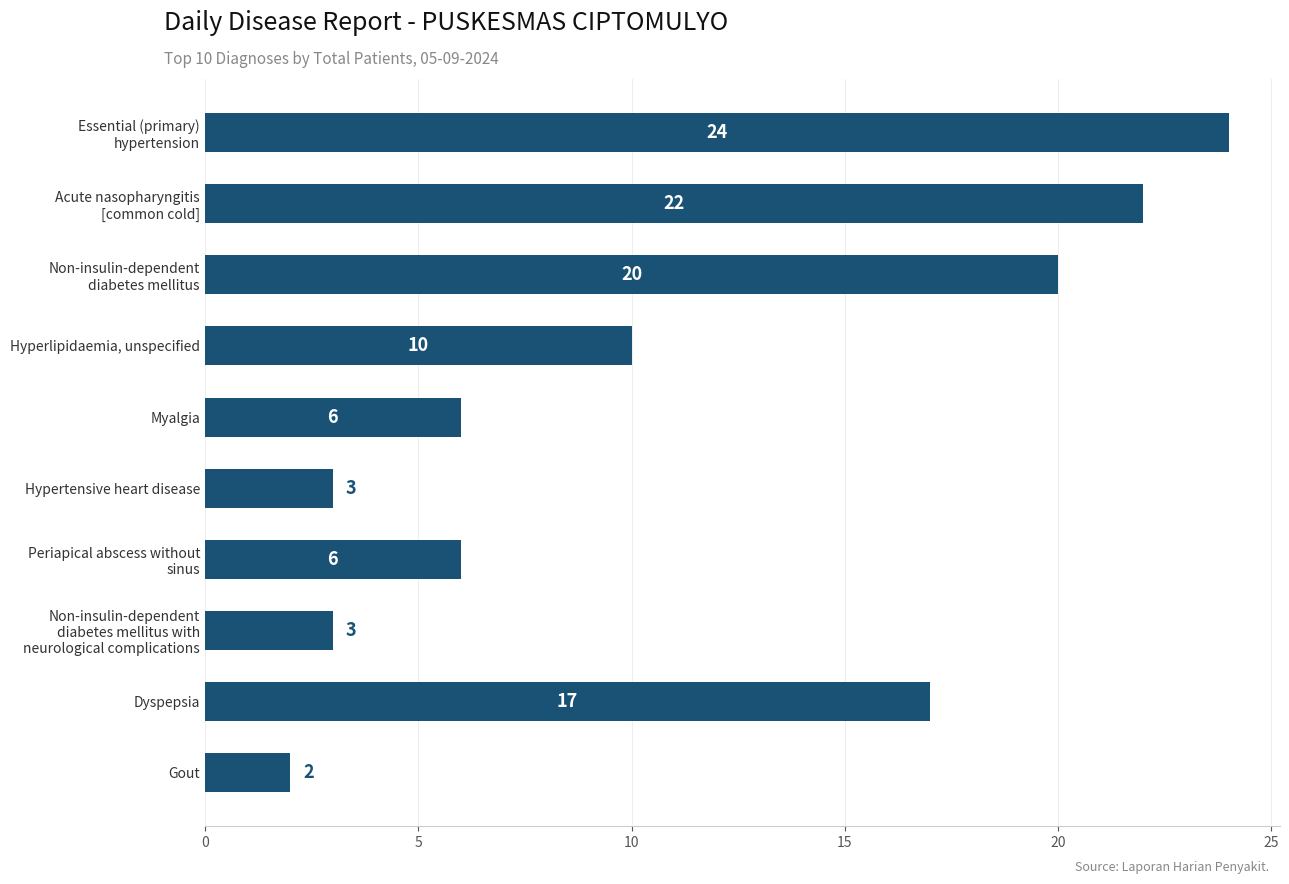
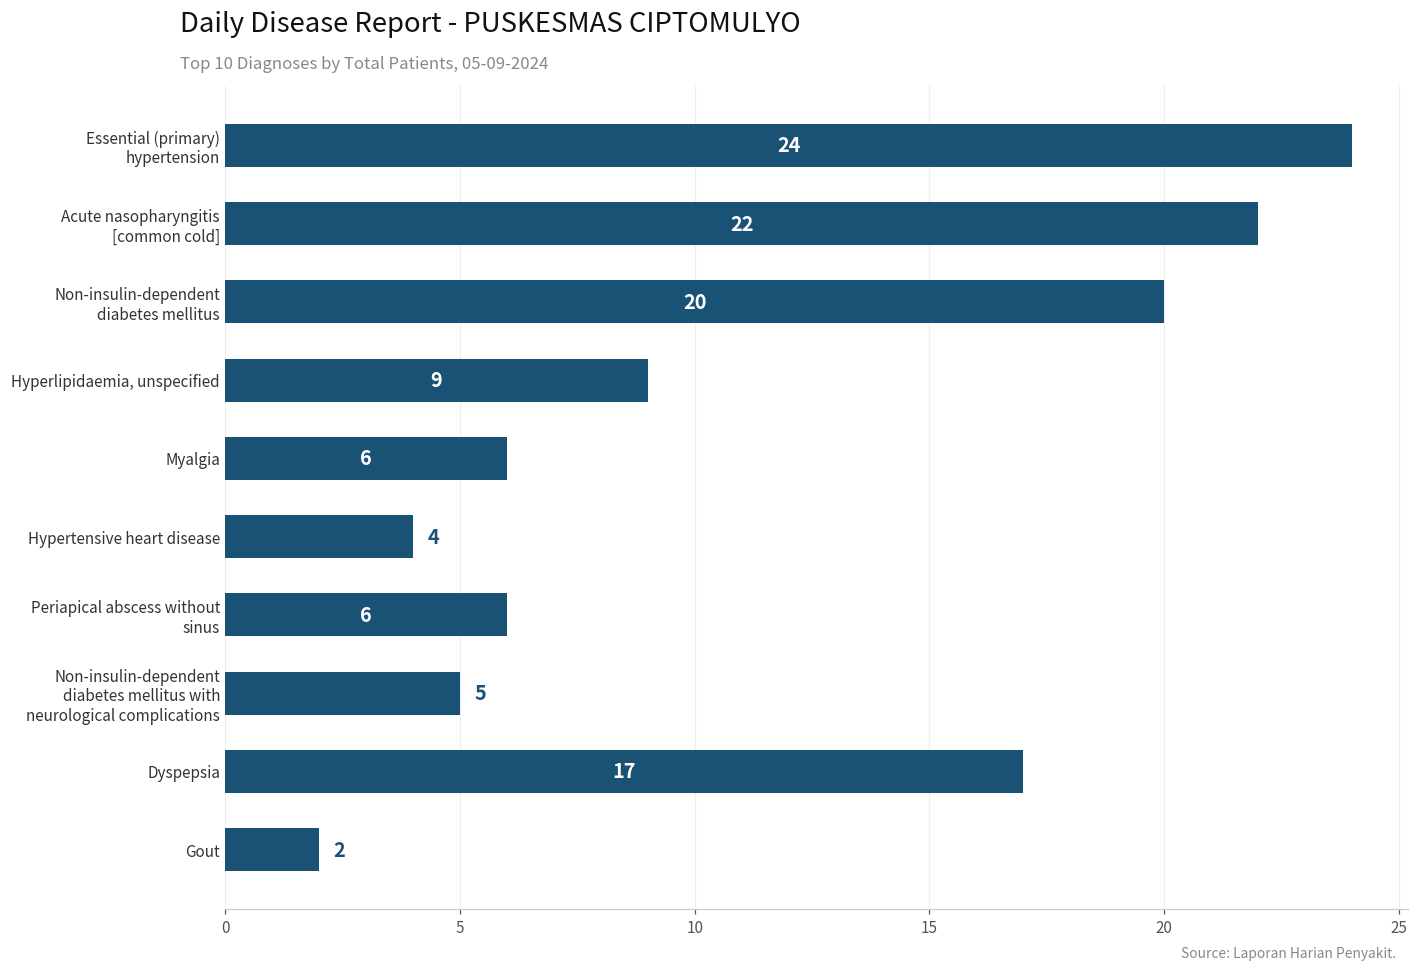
  {
    "Essential (primary) hypertension": 24,
    "Acute nasopharyngitis [common cold]": 22,
    "Non-insulin-dependent diabetes mellitus": 20,
-   "Hyperlipidaemia, unspecified": 10,
+   "Hyperlipidaemia, unspecified": 9,
    "Myalgia": 6,
-   "Hypertensive heart disease": 3,
+   "Hypertensive heart disease": 4,
    "Periapical abscess without sinus": 6,
-   "Non-insulin-dependent diabetes mellitus with neurological complications": 3,
+   "Non-insulin-dependent diabetes mellitus with neurological complications": 5,
    "Dyspepsia": 17,
    "Gout": 2
  }
